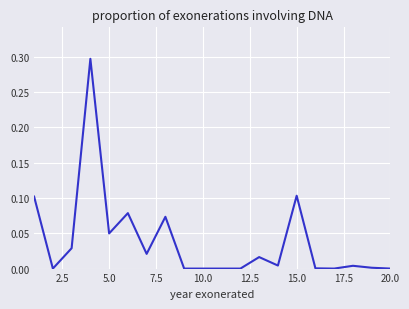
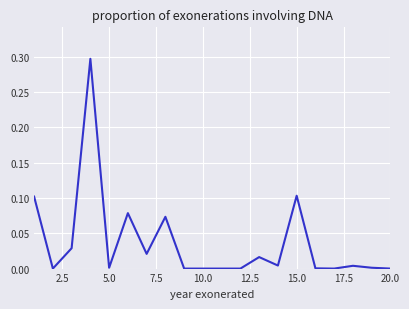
  {
-   "5.0": 0.05,
+   "5.0": 0.00,
    "10.0": 0.00,
    "15.0": 0.10,
    "20.0": 0.00
  }
